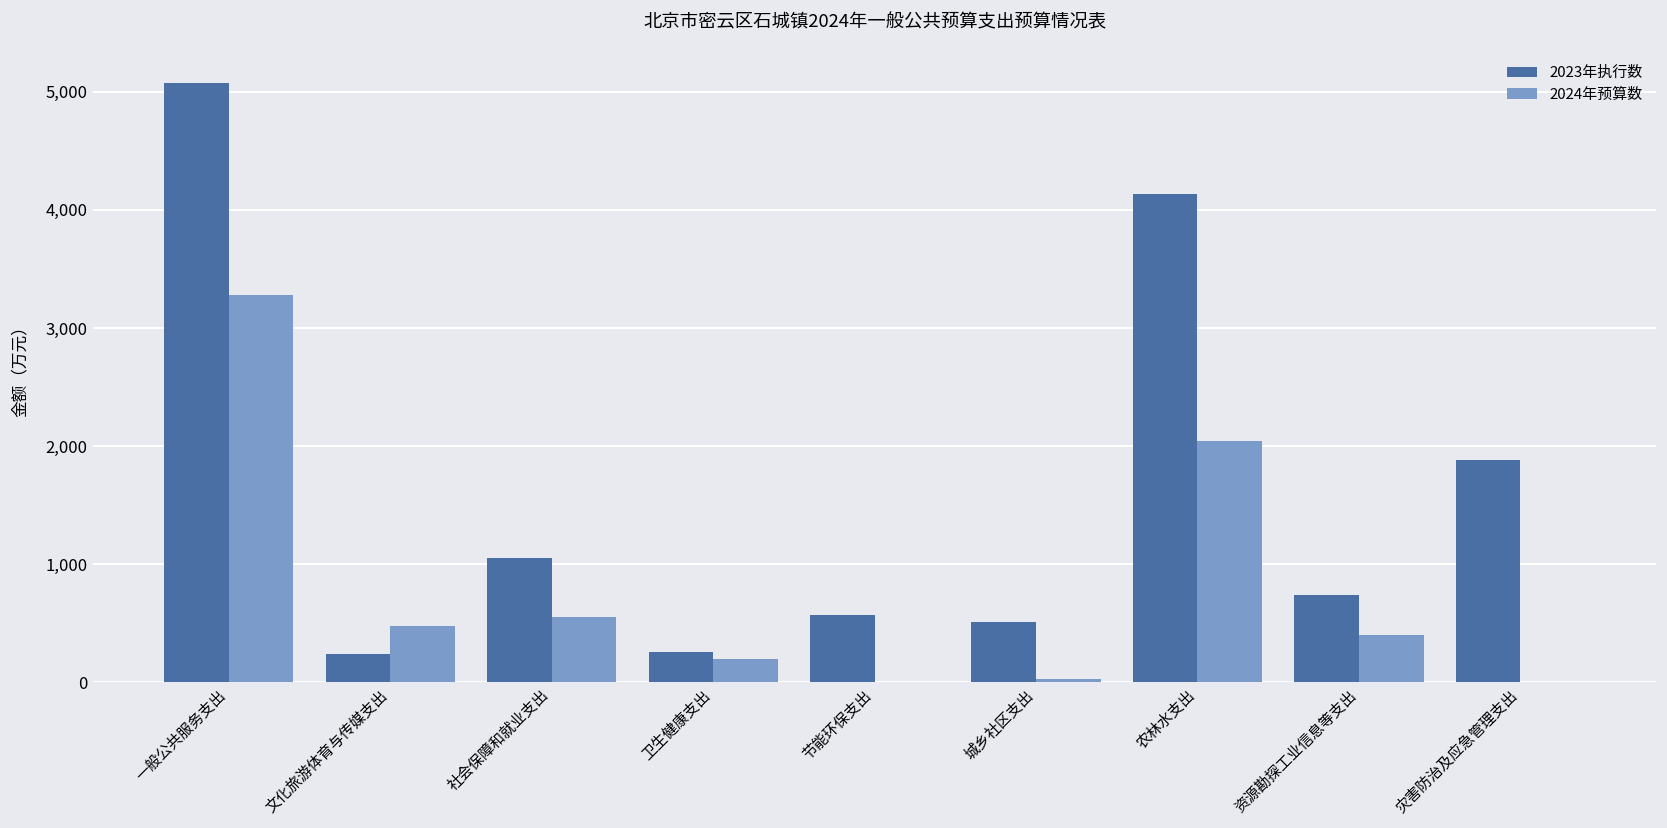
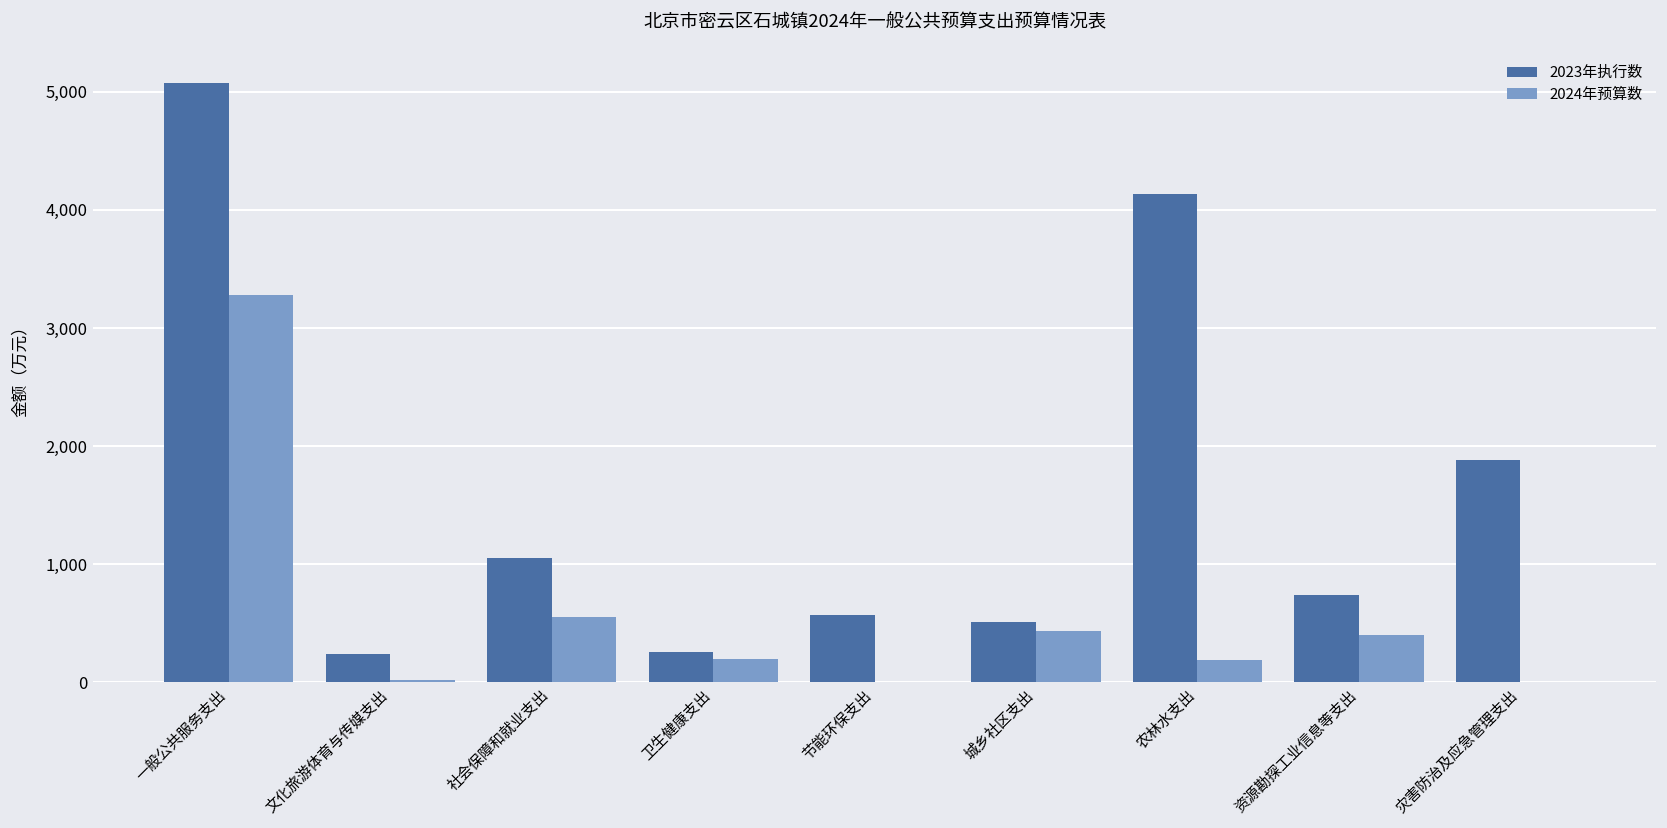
  {
    "2023年执行数": {
      "一般公共服务支出": "5,100",
      "文化旅游体育与传媒支出": "200",
      "社会保障和就业支出": "1,100",
      "卫生健康支出": "300",
      "节能环保支出": "600",
      "城乡社区支出": "500",
      "农林水支出": "4,100",
      "资源勘探工业信息等支出": "700",
      "灾害防治及应急管理支出": "1,900"
    },
    "2024年预算数": {
      "一般公共服务支出": "3,300",
-     "文化旅游体育与传媒支出": "500",
+     "文化旅游体育与传媒支出": "0",
      "社会保障和就业支出": "600",
      "卫生健康支出": "200",
      "节能环保支出": "0",
-     "城乡社区支出": "0",
-     "农林水支出": "2,000",
+     "城乡社区支出": "400",
+     "农林水支出": "200",
      "资源勘探工业信息等支出": "400",
      "灾害防治及应急管理支出": "0"
    }
  }
